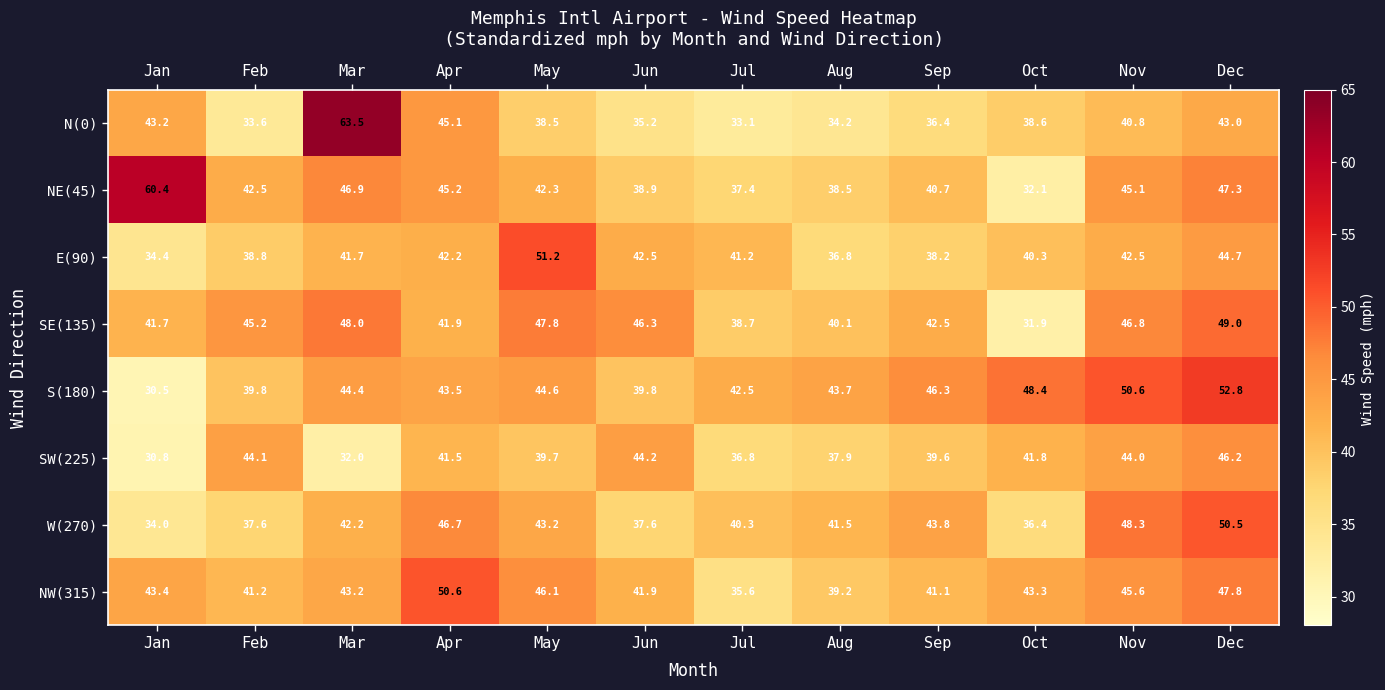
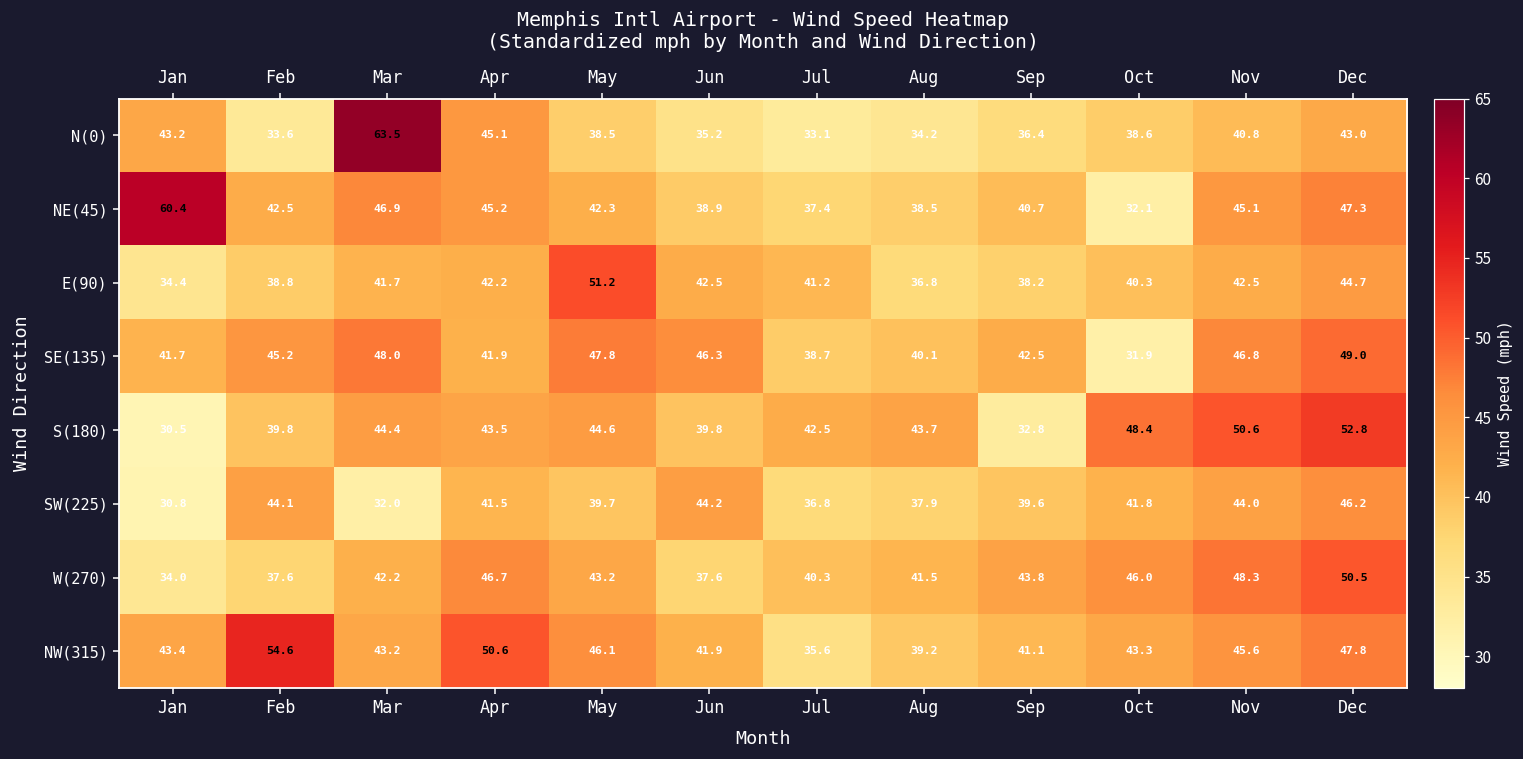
  {
    "N(0)": {
      "Jan": 43.2,
      "Feb": 33.6,
      "Mar": 63.5,
      "Apr": 45.1,
      "May": 38.5,
      "Jun": 35.2,
      "Jul": 33.1,
      "Aug": 34.2,
      "Sep": 36.4,
      "Oct": 38.6,
      "Nov": 40.8,
      "Dec": 43.0
    },
    "NE(45)": {
      "Jan": 60.4,
      "Feb": 42.5,
      "Mar": 46.9,
      "Apr": 45.2,
      "May": 42.3,
      "Jun": 38.9,
      "Jul": 37.4,
      "Aug": 38.5,
      "Sep": 40.7,
      "Oct": 32.1,
      "Nov": 45.1,
      "Dec": 47.3
    },
    "E(90)": {
      "Jan": 34.4,
      "Feb": 38.8,
      "Mar": 41.7,
      "Apr": 42.2,
      "May": 51.2,
      "Jun": 42.5,
      "Jul": 41.2,
      "Aug": 36.8,
      "Sep": 38.2,
      "Oct": 40.3,
      "Nov": 42.5,
      "Dec": 44.7
    },
    "SE(135)": {
      "Jan": 41.7,
      "Feb": 45.2,
      "Mar": 48.0,
      "Apr": 41.9,
      "May": 47.8,
      "Jun": 46.3,
      "Jul": 38.7,
      "Aug": 40.1,
      "Sep": 42.5,
      "Oct": 31.9,
      "Nov": 46.8,
      "Dec": 49.0
    },
    "S(180)": {
      "Jan": 30.5,
      "Feb": 39.8,
      "Mar": 44.4,
      "Apr": 43.5,
      "May": 44.6,
      "Jun": 39.8,
      "Jul": 42.5,
      "Aug": 43.7,
-     "Sep": 46.3,
+     "Sep": 32.8,
      "Oct": 48.4,
      "Nov": 50.6,
      "Dec": 52.8
    },
    "SW(225)": {
      "Jan": 30.8,
      "Feb": 44.1,
      "Mar": 32.0,
      "Apr": 41.5,
      "May": 39.7,
      "Jun": 44.2,
      "Jul": 36.8,
      "Aug": 37.9,
      "Sep": 39.6,
      "Oct": 41.8,
      "Nov": 44.0,
      "Dec": 46.2
    },
    "W(270)": {
      "Jan": 34.0,
      "Feb": 37.6,
      "Mar": 42.2,
      "Apr": 46.7,
      "May": 43.2,
      "Jun": 37.6,
      "Jul": 40.3,
      "Aug": 41.5,
      "Sep": 43.8,
-     "Oct": 36.4,
+     "Oct": 46.0,
      "Nov": 48.3,
      "Dec": 50.5
    },
    "NW(315)": {
      "Jan": 43.4,
-     "Feb": 41.2,
+     "Feb": 54.6,
      "Mar": 43.2,
      "Apr": 50.6,
      "May": 46.1,
      "Jun": 41.9,
      "Jul": 35.6,
      "Aug": 39.2,
      "Sep": 41.1,
      "Oct": 43.3,
      "Nov": 45.6,
      "Dec": 47.8
    }
  }
